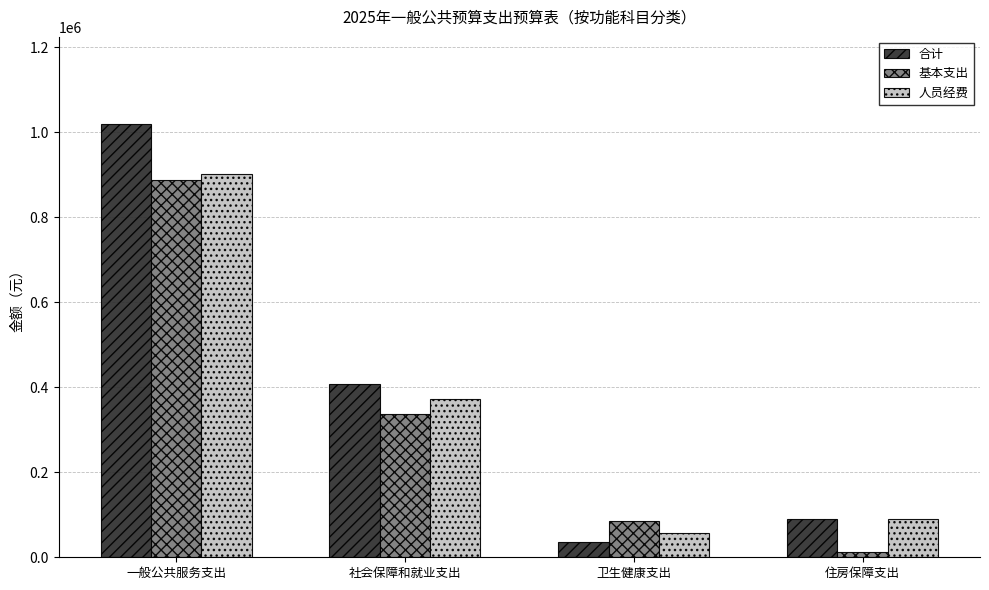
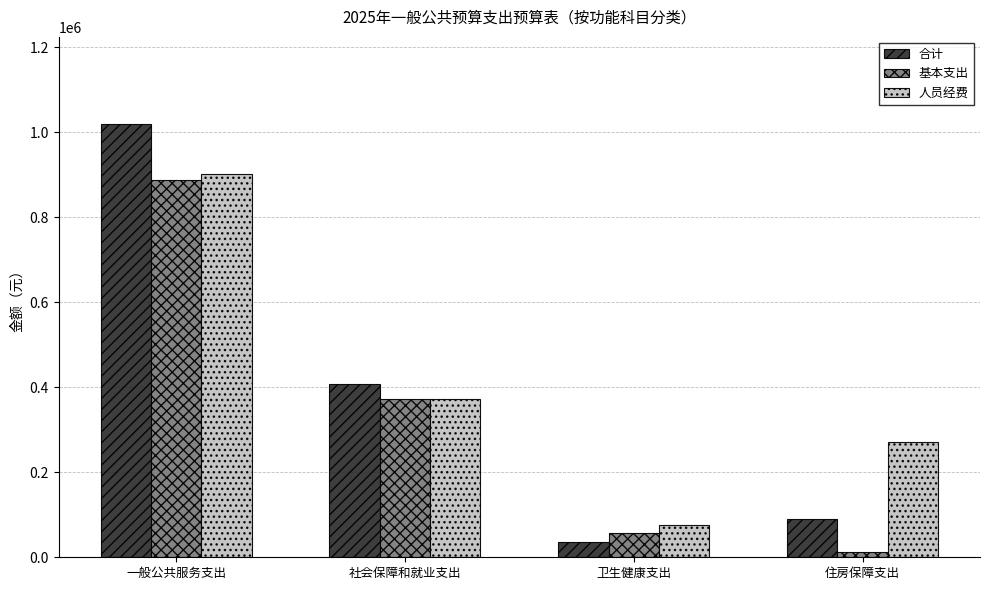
  {
    "合计": {
      "一般公共服务支出": 1020000,
      "社会保障和就业支出": 410000,
      "卫生健康支出": 40000,
      "住房保障支出": 90000
    },
    "基本支出": {
      "一般公共服务支出": 890000,
-     "社会保障和就业支出": 340000,
-     "卫生健康支出": 90000,
+     "社会保障和就业支出": 370000,
+     "卫生健康支出": 60000,
      "住房保障支出": 10000
    },
    "人员经费": {
      "一般公共服务支出": 900000,
      "社会保障和就业支出": 370000,
-     "卫生健康支出": 60000,
-     "住房保障支出": 90000
+     "卫生健康支出": 80000,
+     "住房保障支出": 270000
    }
  }
